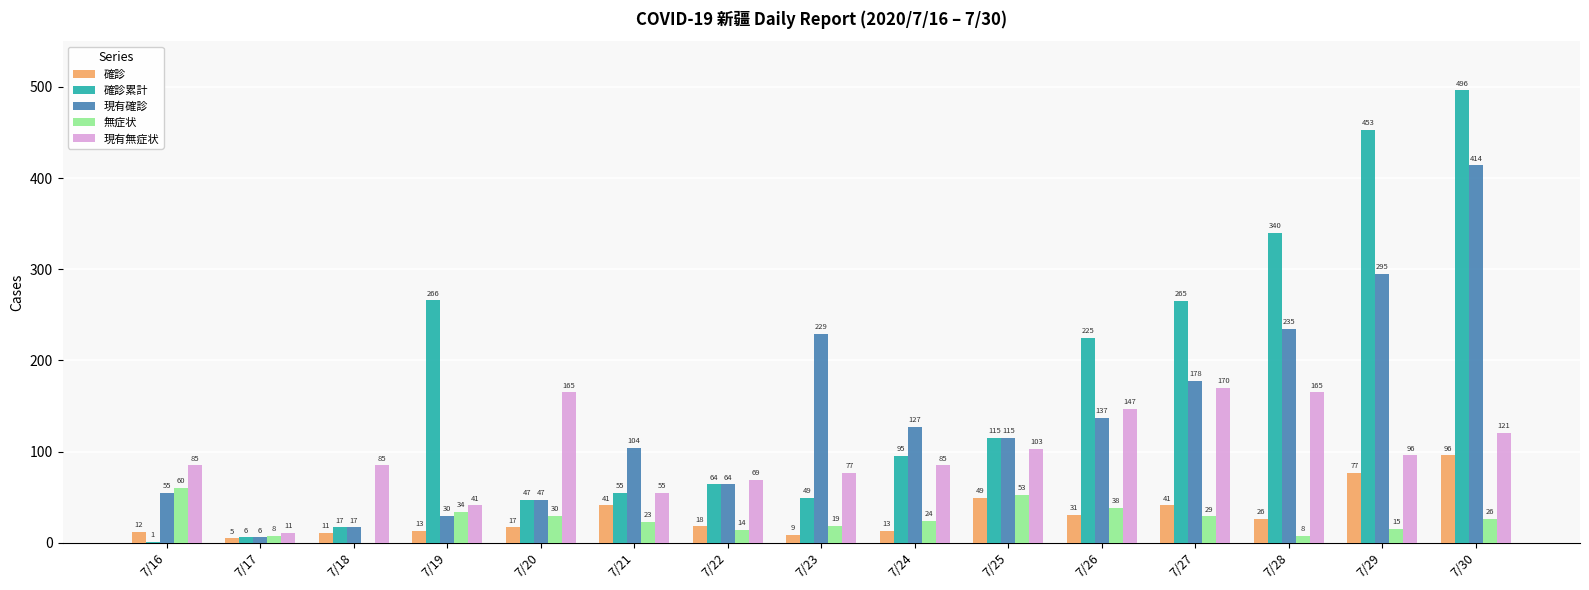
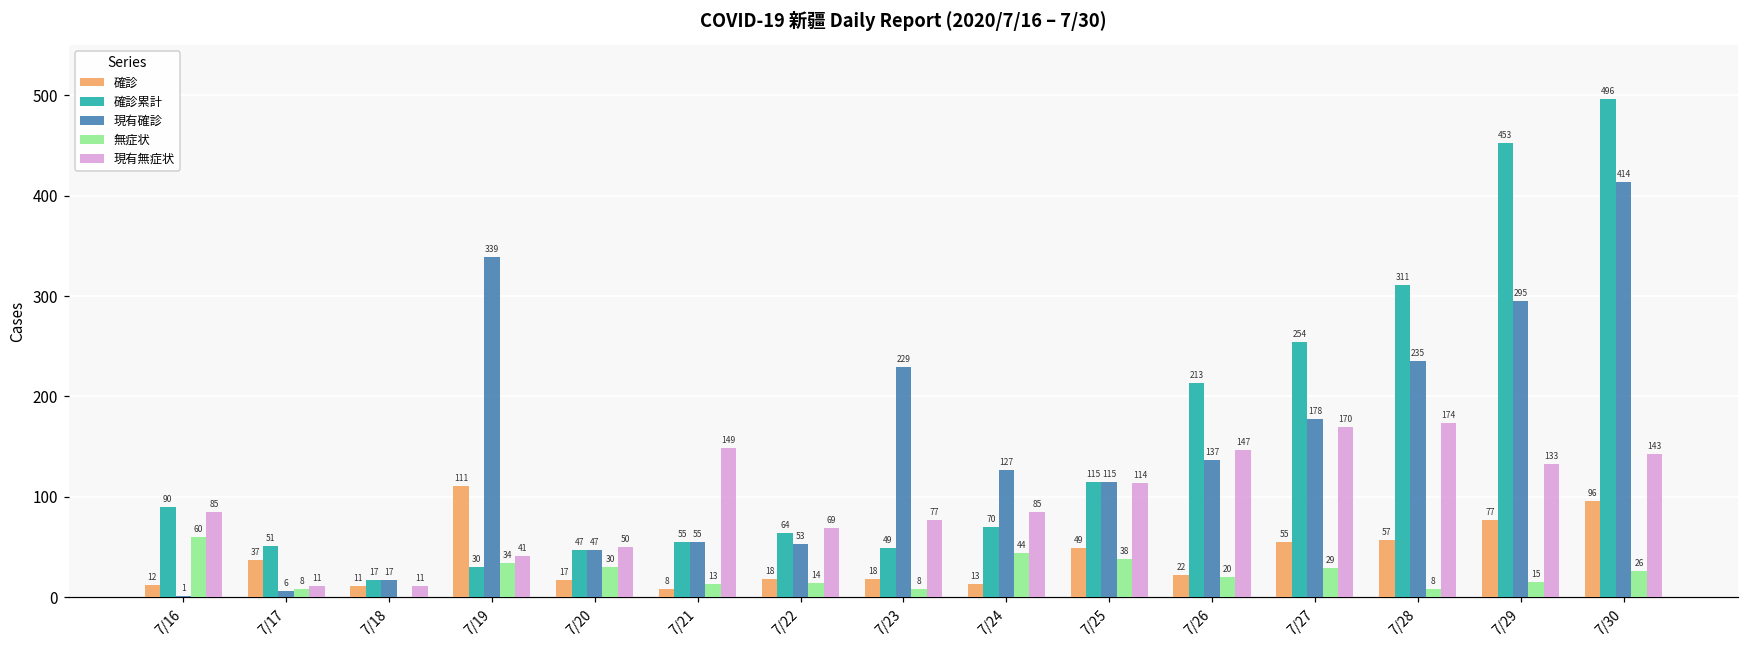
  {
    "確診": {
      "7/16": 12,
-     "7/17": 5,
+     "7/17": 37,
      "7/18": 11,
-     "7/19": 13,
+     "7/19": 111,
      "7/20": 17,
-     "7/21": 41,
+     "7/21": 8,
      "7/22": 18,
-     "7/23": 9,
+     "7/23": 18,
      "7/24": 13,
      "7/25": 49,
-     "7/26": 31,
-     "7/27": 41,
-     "7/28": 26,
+     "7/26": 22,
+     "7/27": 55,
+     "7/28": 57,
      "7/29": 77,
      "7/30": 96
    },
    "確診累計": {
-     "7/16": 1,
-     "7/17": 6,
+     "7/16": 90,
+     "7/17": 51,
      "7/18": 17,
-     "7/19": 266,
+     "7/19": 30,
      "7/20": 47,
      "7/21": 55,
      "7/22": 64,
      "7/23": 49,
-     "7/24": 95,
+     "7/24": 70,
      "7/25": 115,
-     "7/26": 225,
-     "7/27": 265,
-     "7/28": 340,
+     "7/26": 213,
+     "7/27": 254,
+     "7/28": 311,
      "7/29": 453,
      "7/30": 496
    },
    "現有確診": {
-     "7/16": 55,
+     "7/16": 1,
      "7/17": 6,
      "7/18": 17,
-     "7/19": 30,
+     "7/19": 339,
      "7/20": 47,
-     "7/21": 104,
-     "7/22": 64,
+     "7/21": 55,
+     "7/22": 53,
      "7/23": 229,
      "7/24": 127,
      "7/25": 115,
      "7/26": 137,
      "7/27": 178,
      "7/28": 235,
      "7/29": 295,
      "7/30": 414
    },
    "無症状": {
      "7/16": 60,
      "7/17": 8,
      "7/19": 34,
      "7/20": 30,
-     "7/21": 23,
+     "7/21": 13,
      "7/22": 14,
-     "7/23": 19,
-     "7/24": 24,
-     "7/25": 53,
-     "7/26": 38,
+     "7/23": 8,
+     "7/24": 44,
+     "7/25": 38,
+     "7/26": 20,
      "7/27": 29,
      "7/28": 8,
      "7/29": 15,
      "7/30": 26
    },
    "現有無症状": {
      "7/16": 85,
      "7/17": 11,
-     "7/18": 85,
+     "7/18": 11,
      "7/19": 41,
-     "7/20": 165,
-     "7/21": 55,
+     "7/20": 50,
+     "7/21": 149,
      "7/22": 69,
      "7/23": 77,
      "7/24": 85,
-     "7/25": 103,
+     "7/25": 114,
      "7/26": 147,
      "7/27": 170,
-     "7/28": 165,
-     "7/29": 96,
-     "7/30": 121
+     "7/28": 174,
+     "7/29": 133,
+     "7/30": 143
    }
  }
